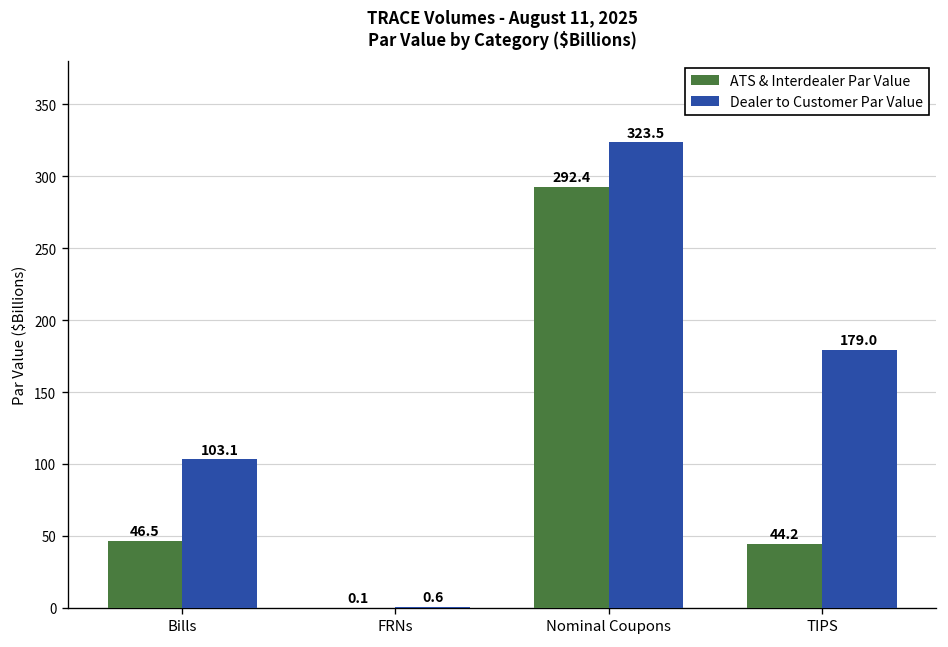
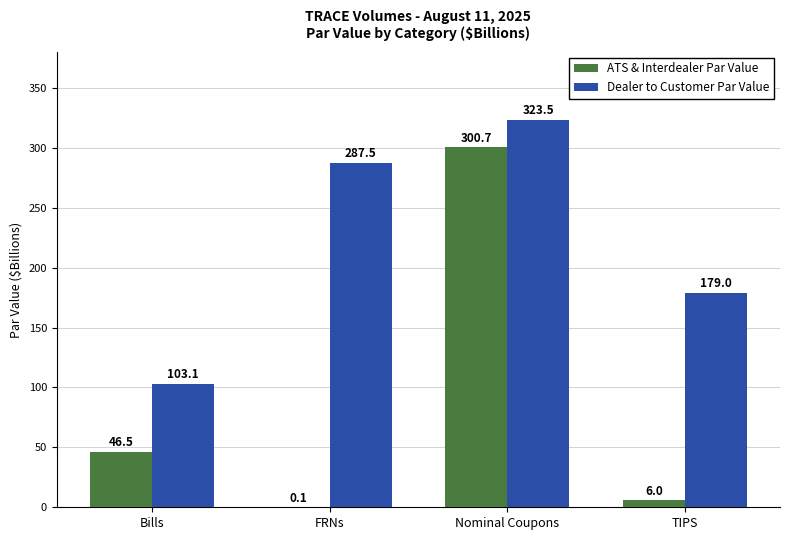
  {
    "ATS & Interdealer Par Value": {
      "Bills": 46.5,
      "FRNs": 0.1,
-     "Nominal Coupons": 292.4,
-     "TIPS": 44.2
+     "Nominal Coupons": 300.7,
+     "TIPS": 6.0
    },
    "Dealer to Customer Par Value": {
      "Bills": 103.1,
-     "FRNs": 0.6,
+     "FRNs": 287.5,
      "Nominal Coupons": 323.5,
      "TIPS": 179.0
    }
  }
